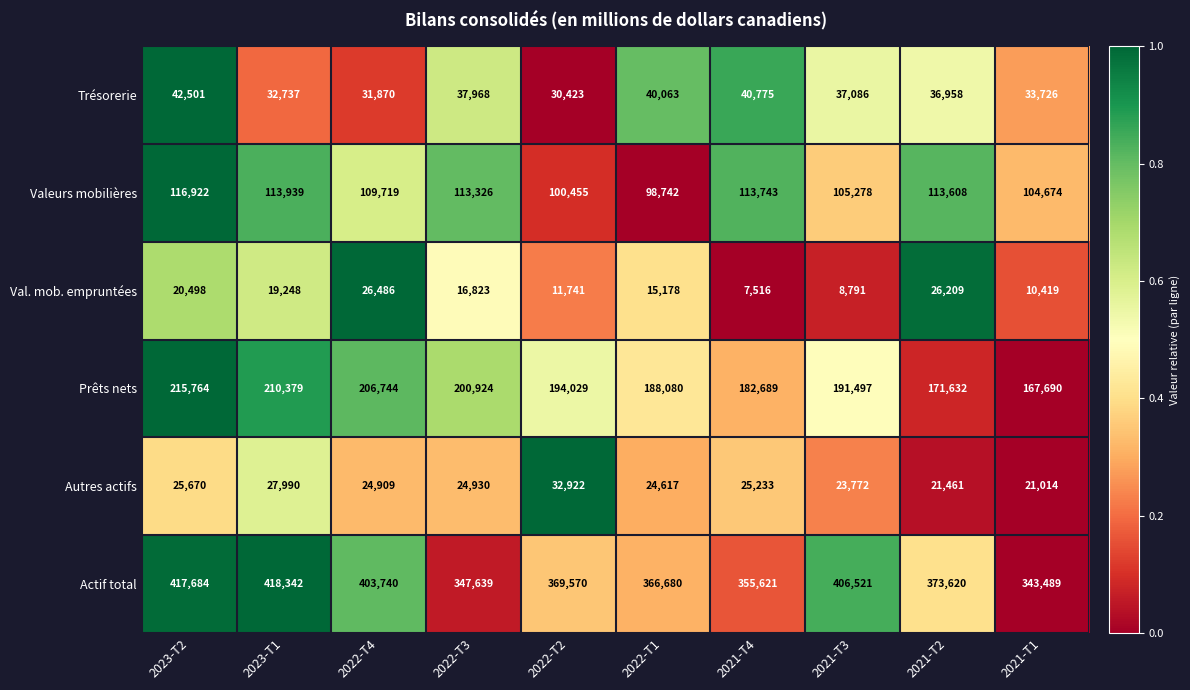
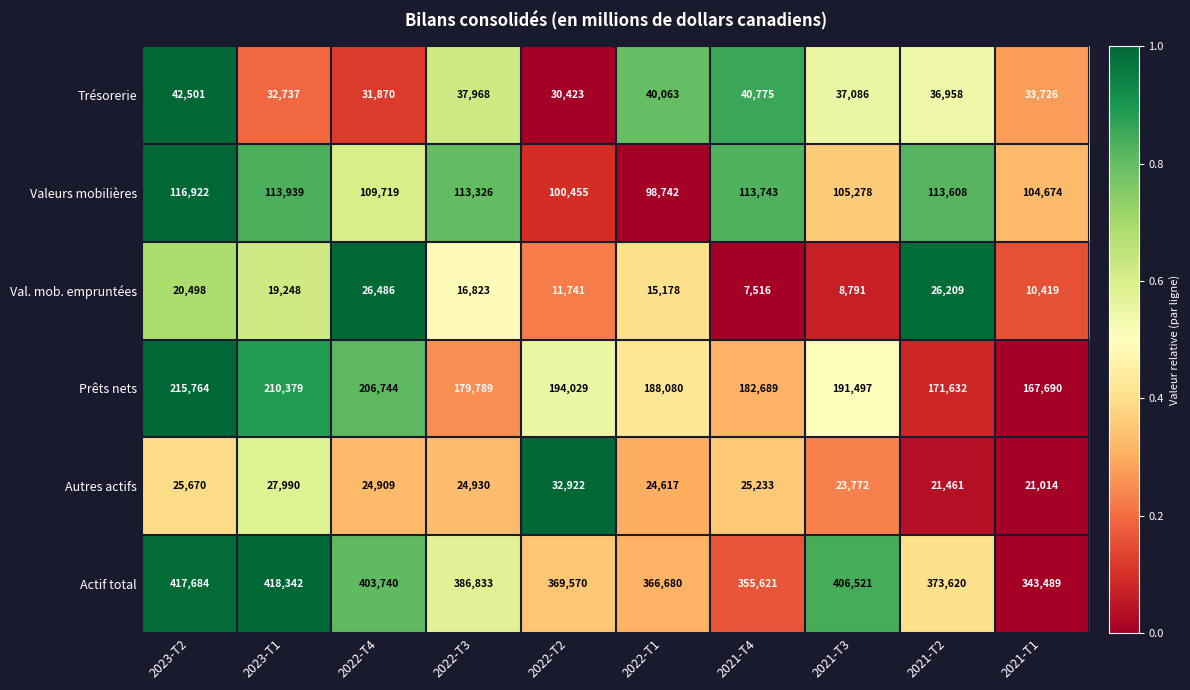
  {
    "Trésorerie": {
      "2023-T2": "42,501",
      "2023-T1": "32,737",
      "2022-T4": "31,870",
      "2022-T3": "37,968",
      "2022-T2": "30,423",
      "2022-T1": "40,063",
      "2021-T4": "40,775",
      "2021-T3": "37,086",
      "2021-T2": "36,958",
      "2021-T1": "33,726"
    },
    "Valeurs mobilières": {
      "2023-T2": "116,922",
      "2023-T1": "113,939",
      "2022-T4": "109,719",
      "2022-T3": "113,326",
      "2022-T2": "100,455",
      "2022-T1": "98,742",
      "2021-T4": "113,743",
      "2021-T3": "105,278",
      "2021-T2": "113,608",
      "2021-T1": "104,674"
    },
    "Val. mob. empruntées": {
      "2023-T2": "20,498",
      "2023-T1": "19,248",
      "2022-T4": "26,486",
      "2022-T3": "16,823",
      "2022-T2": "11,741",
      "2022-T1": "15,178",
      "2021-T4": "7,516",
      "2021-T3": "8,791",
      "2021-T2": "26,209",
      "2021-T1": "10,419"
    },
    "Prêts nets": {
      "2023-T2": "215,764",
      "2023-T1": "210,379",
      "2022-T4": "206,744",
-     "2022-T3": "200,924",
+     "2022-T3": "179,789",
      "2022-T2": "194,029",
      "2022-T1": "188,080",
      "2021-T4": "182,689",
      "2021-T3": "191,497",
      "2021-T2": "171,632",
      "2021-T1": "167,690"
    },
    "Autres actifs": {
      "2023-T2": "25,670",
      "2023-T1": "27,990",
      "2022-T4": "24,909",
      "2022-T3": "24,930",
      "2022-T2": "32,922",
      "2022-T1": "24,617",
      "2021-T4": "25,233",
      "2021-T3": "23,772",
      "2021-T2": "21,461",
      "2021-T1": "21,014"
    },
    "Actif total": {
      "2023-T2": "417,684",
      "2023-T1": "418,342",
      "2022-T4": "403,740",
-     "2022-T3": "347,639",
+     "2022-T3": "386,833",
      "2022-T2": "369,570",
      "2022-T1": "366,680",
      "2021-T4": "355,621",
      "2021-T3": "406,521",
      "2021-T2": "373,620",
      "2021-T1": "343,489"
    }
  }
